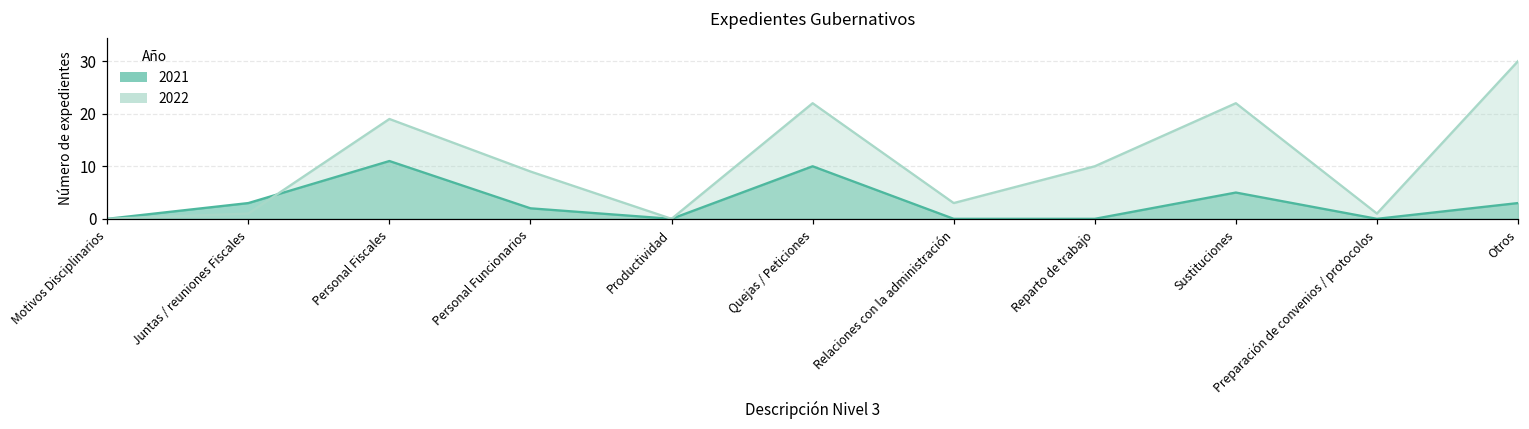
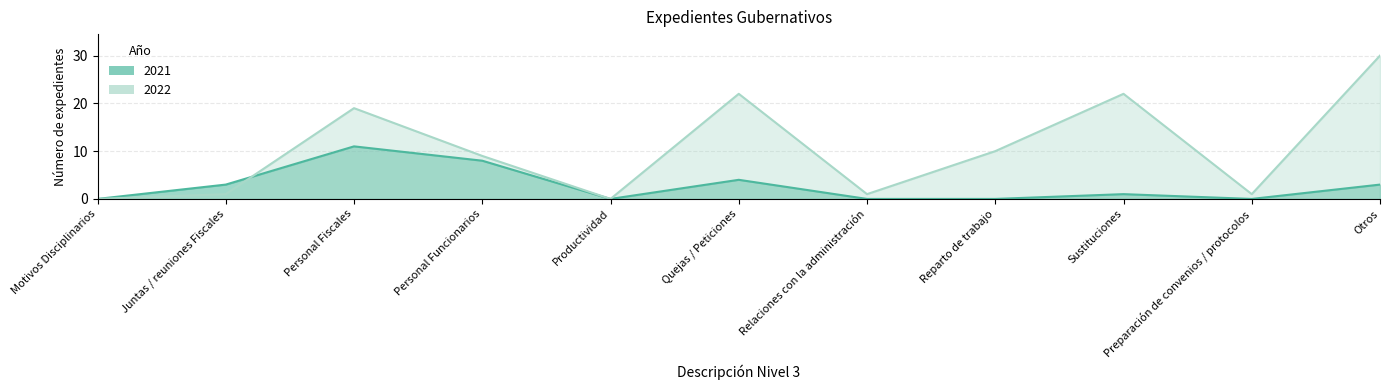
  {
    "2021": {
      "Juntas / reuniones Fiscales": 3,
      "Personal Fiscales": 11,
-     "Personal Funcionarios": 2,
-     "Quejas / Peticiones": 10,
+     "Personal Funcionarios": 8,
+     "Quejas / Peticiones": 4,
      "Relaciones con la administración": 0,
      "Reparto de trabajo": 0,
-     "Sustituciones": 5,
+     "Sustituciones": 1,
      "Preparación de convenios / protocolos": 0,
      "Otros": 3
    },
    "2022": {
      "Juntas / reuniones Fiscales": 1,
      "Personal Fiscales": 19,
      "Personal Funcionarios": 9,
      "Quejas / Peticiones": 22,
-     "Relaciones con la administración": 3,
+     "Relaciones con la administración": 1,
      "Reparto de trabajo": 10,
      "Sustituciones": 22,
      "Preparación de convenios / protocolos": 1,
      "Otros": 30
    }
  }
